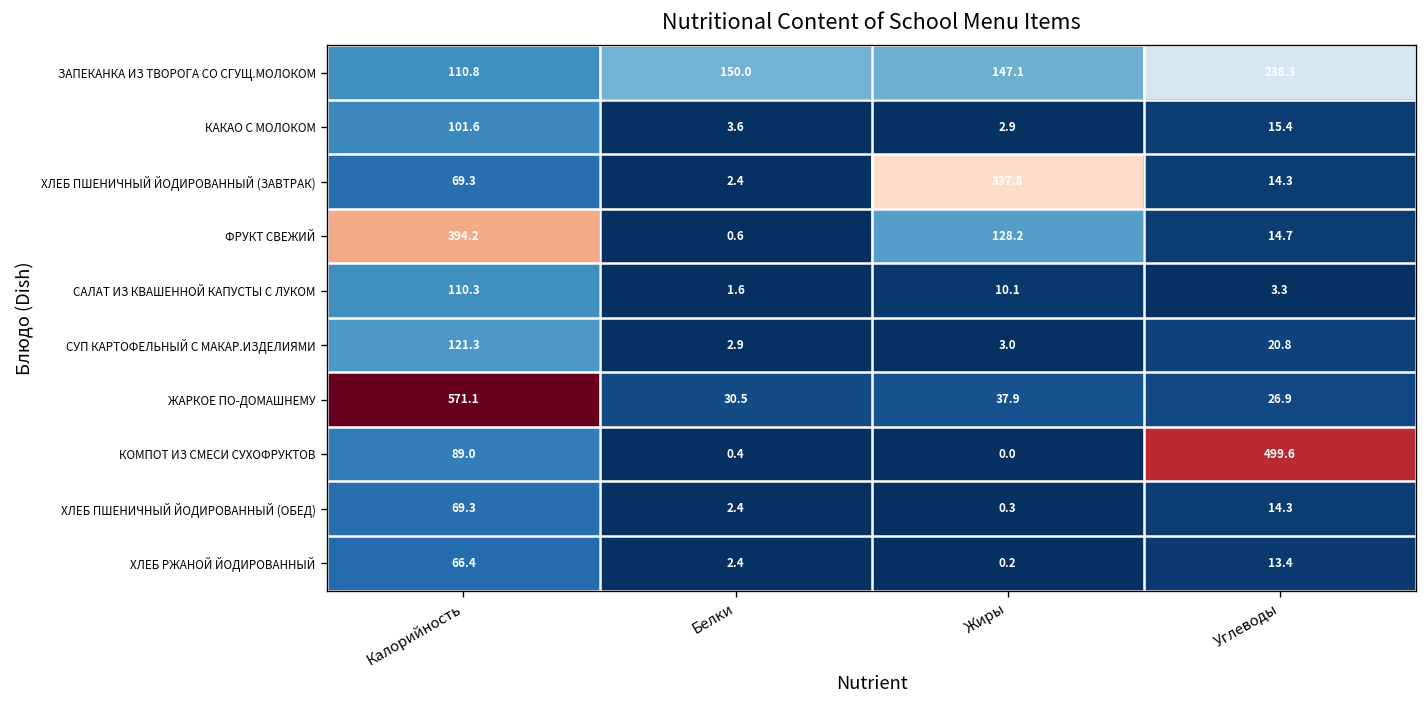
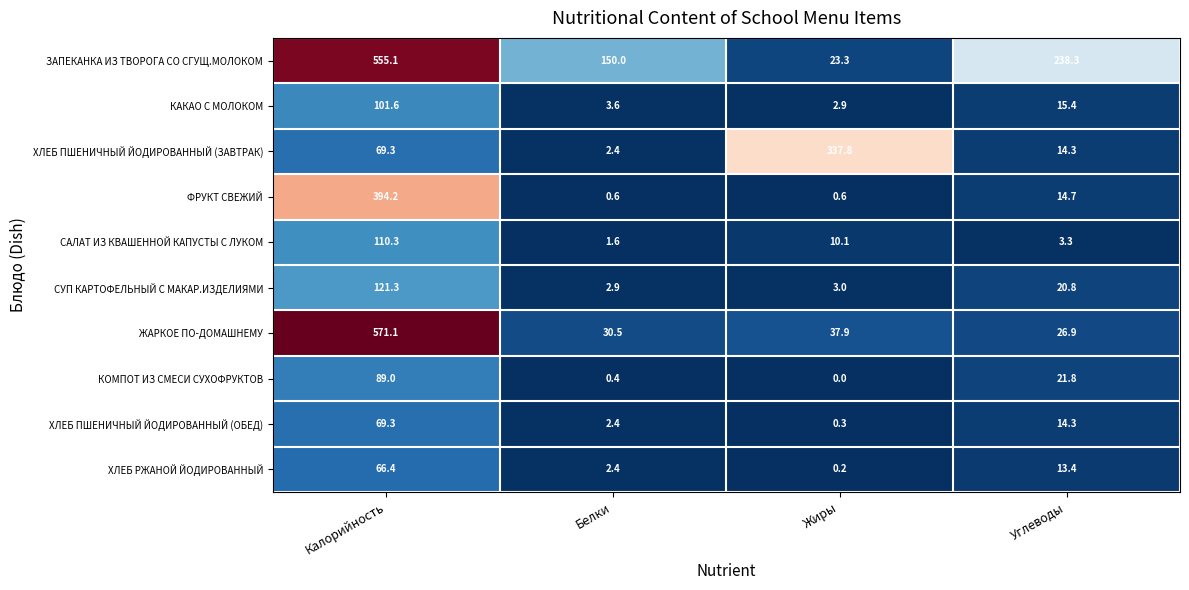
  {
    "ЗАПЕКАНКА ИЗ ТВОРОГА СО СГУЩ.МОЛОКОМ": {
-     "Калорийность": 110.8,
+     "Калорийность": 555.1,
      "Белки": 150.0,
-     "Жиры": 147.1
+     "Жиры": 23.3
    },
    "КАКАО С МОЛОКОМ": {
      "Калорийность": 101.6,
      "Белки": 3.6,
      "Жиры": 2.9,
      "Углеводы": 15.4
    },
    "ХЛЕБ ПШЕНИЧНЫЙ ЙОДИРОВАННЫЙ (ЗАВТРАК)": {
      "Калорийность": 69.3,
      "Белки": 2.4,
      "Жиры": 337.8,
      "Углеводы": 14.3
    },
    "ФРУКТ СВЕЖИЙ": {
      "Калорийность": 394.2,
      "Белки": 0.6,
-     "Жиры": 128.2,
+     "Жиры": 0.6,
      "Углеводы": 14.7
    },
    "САЛАТ ИЗ КВАШЕННОЙ КАПУСТЫ С ЛУКОМ": {
      "Калорийность": 110.3,
      "Белки": 1.6,
      "Жиры": 10.1,
      "Углеводы": 3.3
    },
    "СУП КАРТОФЕЛЬНЫЙ С МАКАР.ИЗДЕЛИЯМИ": {
      "Калорийность": 121.3,
      "Белки": 2.9,
      "Жиры": 3.0,
      "Углеводы": 20.8
    },
    "ЖАРКОЕ ПО-ДОМАШНЕМУ": {
      "Калорийность": 571.1,
      "Белки": 30.5,
      "Жиры": 37.9,
      "Углеводы": 26.9
    },
    "КОМПОТ ИЗ СМЕСИ СУХОФРУКТОВ": {
      "Калорийность": 89.0,
      "Белки": 0.4,
      "Жиры": 0.0,
-     "Углеводы": 499.6
+     "Углеводы": 21.8
    },
    "ХЛЕБ ПШЕНИЧНЫЙ ЙОДИРОВАННЫЙ (ОБЕД)": {
      "Калорийность": 69.3,
      "Белки": 2.4,
      "Жиры": 0.3,
      "Углеводы": 14.3
    },
    "ХЛЕБ РЖАНОЙ ЙОДИРОВАННЫЙ": {
      "Калорийность": 66.4,
      "Белки": 2.4,
      "Жиры": 0.2,
      "Углеводы": 13.4
    }
  }
